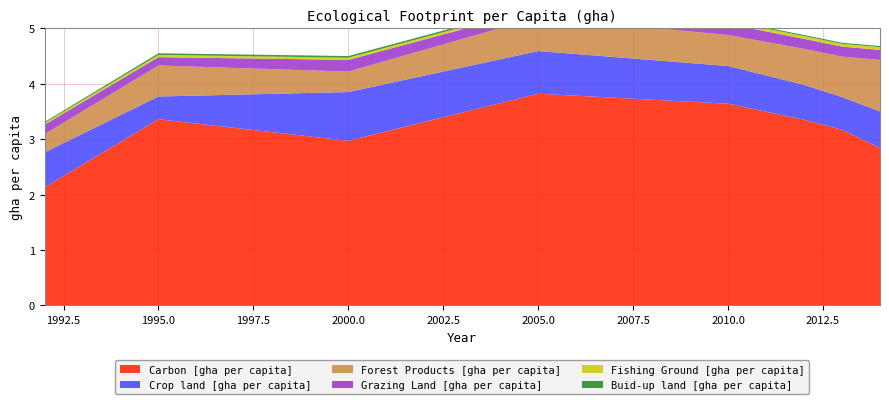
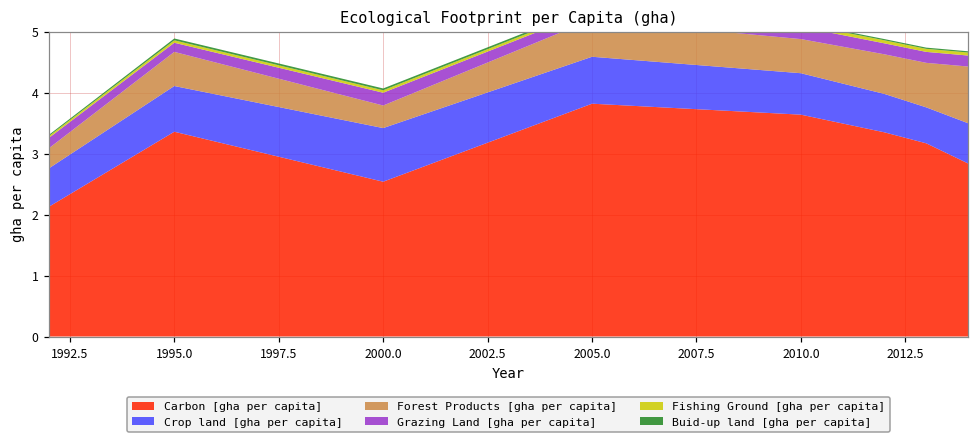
  {
    "Carbon [gha per capita]": {
      "1995.0": 3.4,
-     "2000.0": 3.0,
+     "2000.0": 2.5,
      "2005.0": 3.8,
      "2010.0": 3.6
    },
    "Crop land [gha per capita]": {
-     "1995.0": 0.4,
+     "1995.0": 0.7,
      "2000.0": 0.9,
      "2005.0": 0.8,
      "2010.0": 0.7
    },
    "Forest Products [gha per capita]": {
      "1995.0": 0.6,
      "2000.0": 0.4,
      "2010.0": 0.6
    }
  }
